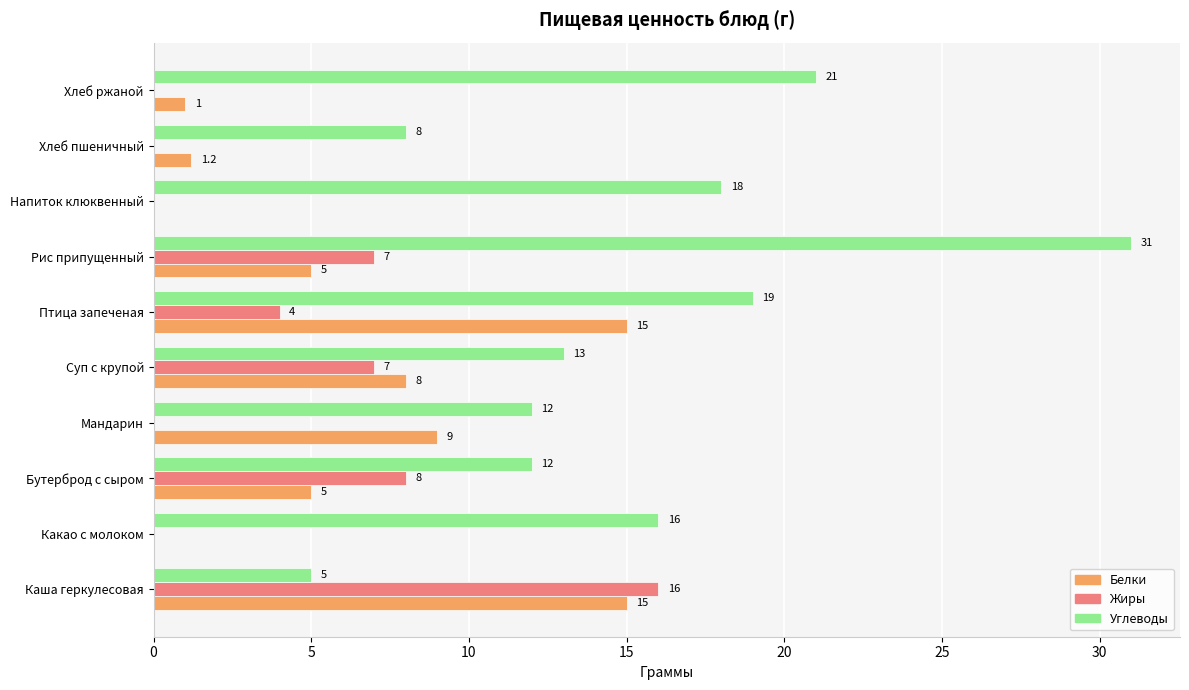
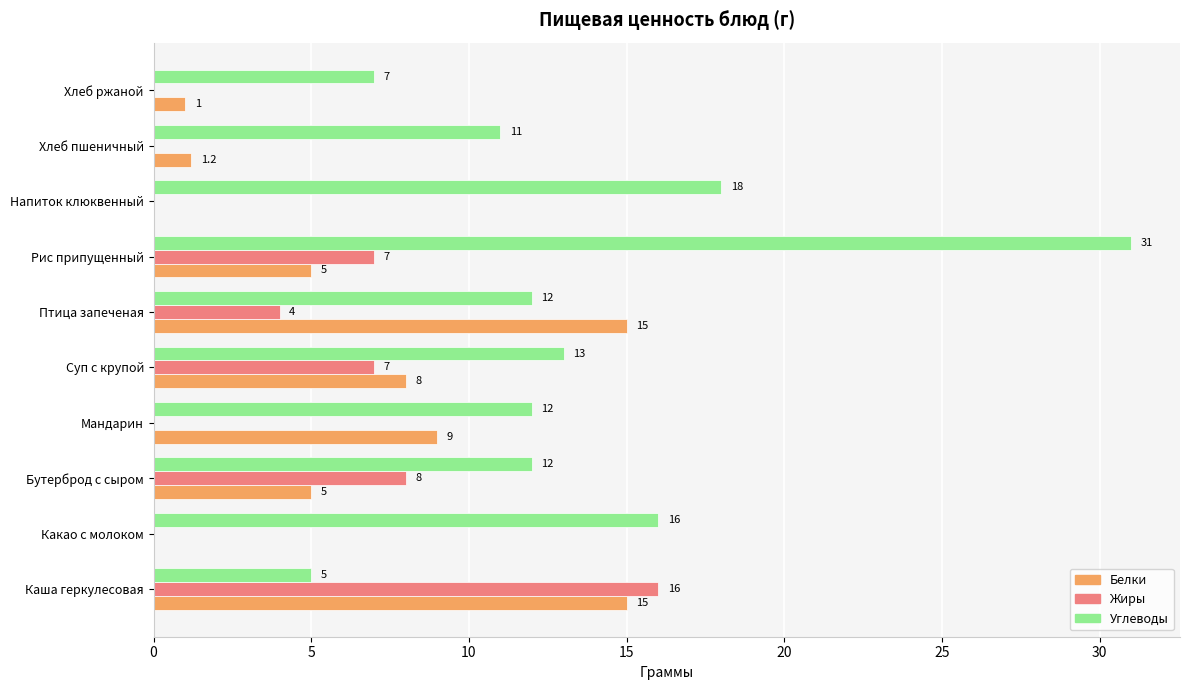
  {
    "Углеводы": {
-     "Хлеб ржаной": 21,
-     "Хлеб пшеничный": 8,
+     "Хлеб ржаной": 7,
+     "Хлеб пшеничный": 11,
      "Напиток клюквенный": 18,
      "Рис припущенный": 31,
-     "Птица запеченая": 19,
+     "Птица запеченая": 12,
      "Суп с крупой": 13,
      "Мандарин": 12,
      "Бутерброд с сыром": 12,
      "Какао с молоком": 16,
      "Каша геркулесовая": 5
    }
  }
